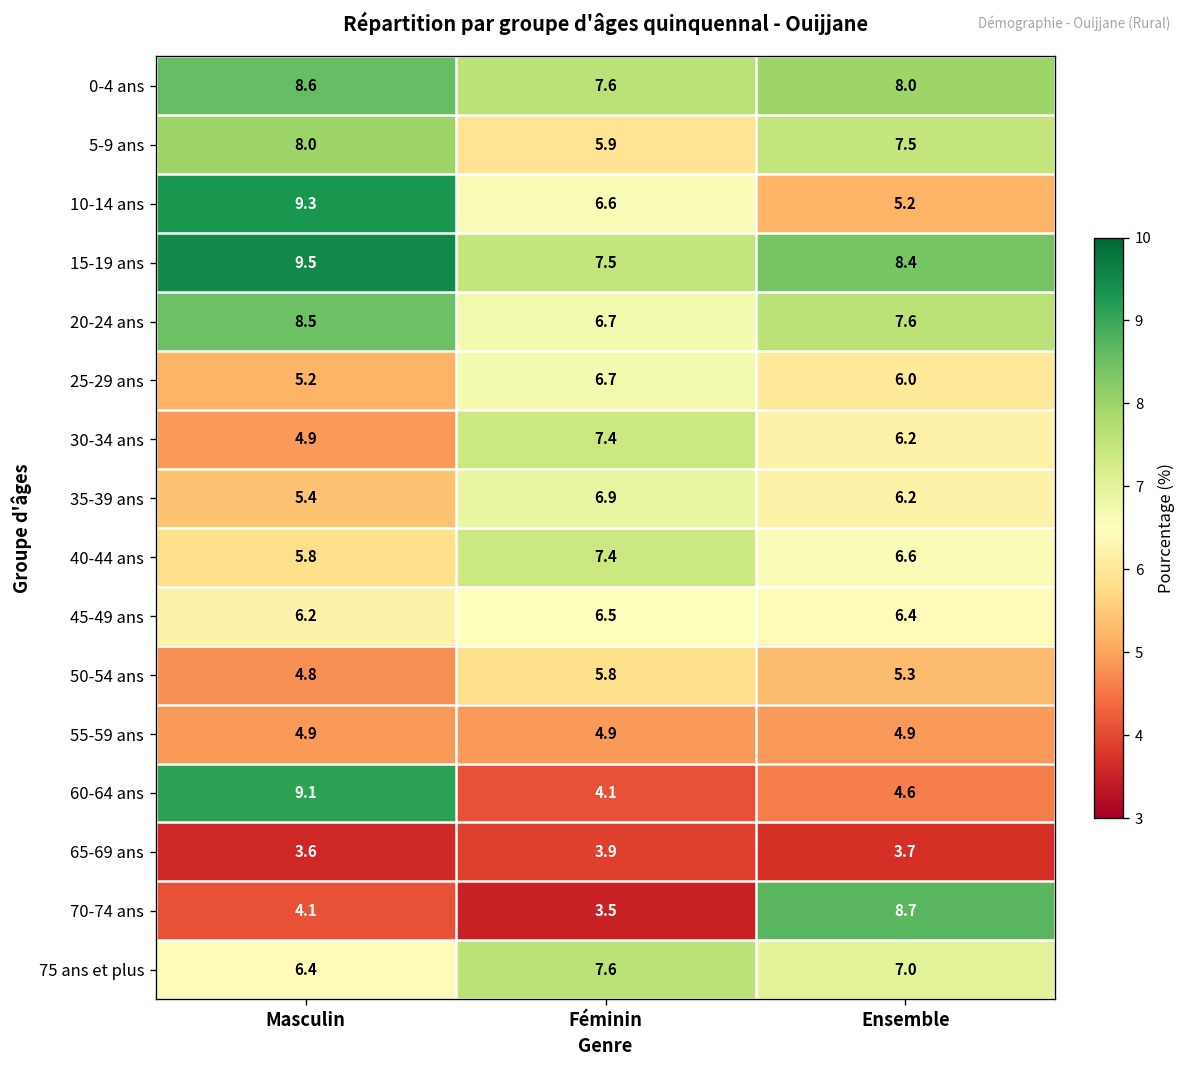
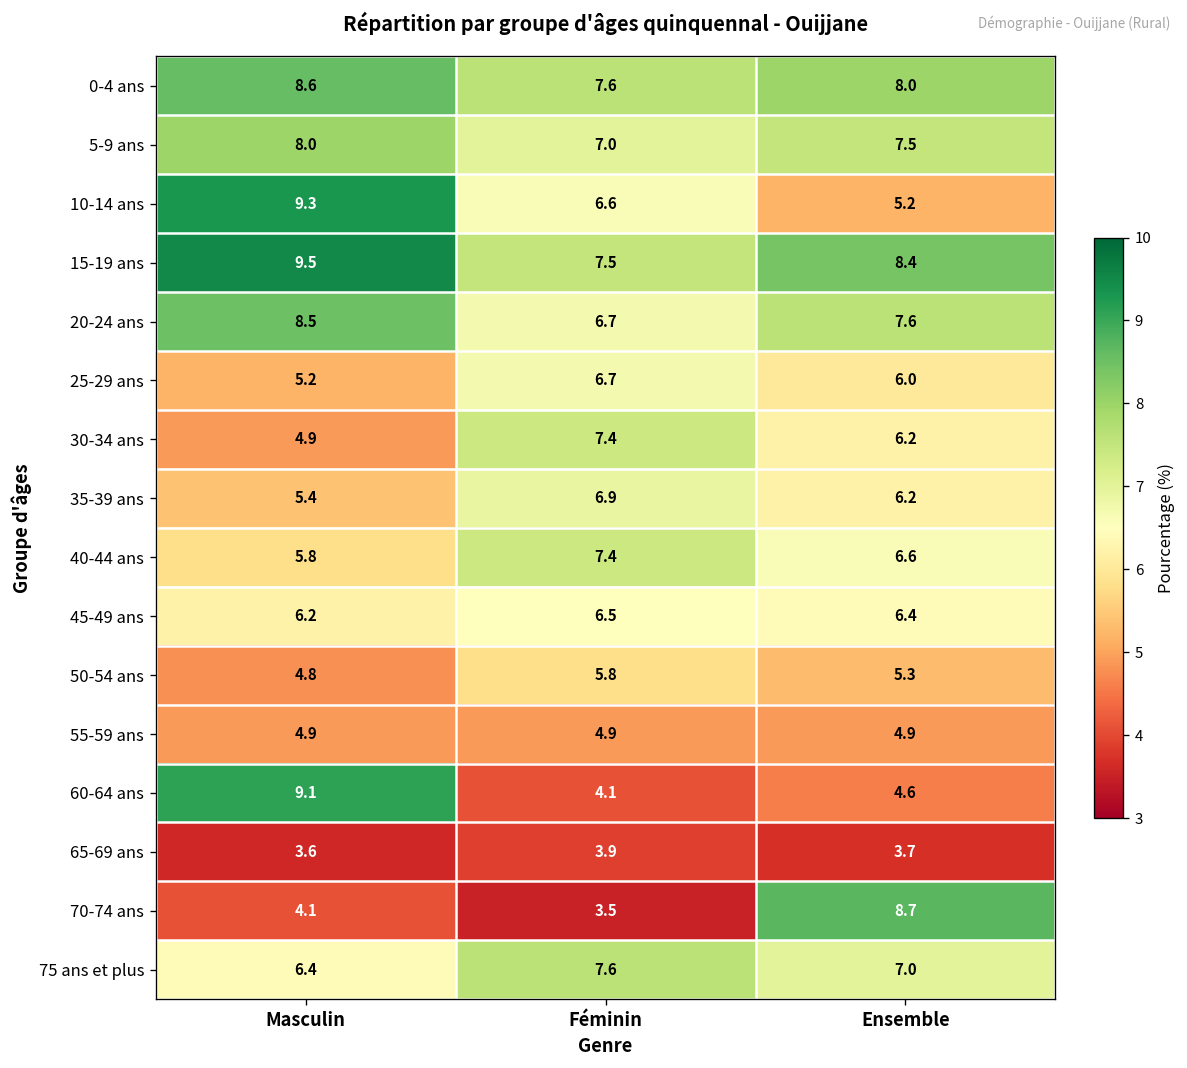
  {
    "0-4 ans": {
      "Masculin": 8.6,
      "Féminin": 7.6,
      "Ensemble": 8.0
    },
    "5-9 ans": {
      "Masculin": 8.0,
-     "Féminin": 5.9,
+     "Féminin": 7.0,
      "Ensemble": 7.5
    },
    "10-14 ans": {
      "Masculin": 9.3,
      "Féminin": 6.6,
      "Ensemble": 5.2
    },
    "15-19 ans": {
      "Masculin": 9.5,
      "Féminin": 7.5,
      "Ensemble": 8.4
    },
    "20-24 ans": {
      "Masculin": 8.5,
      "Féminin": 6.7,
      "Ensemble": 7.6
    },
    "25-29 ans": {
      "Masculin": 5.2,
      "Féminin": 6.7,
      "Ensemble": 6.0
    },
    "30-34 ans": {
      "Masculin": 4.9,
      "Féminin": 7.4,
      "Ensemble": 6.2
    },
    "35-39 ans": {
      "Masculin": 5.4,
      "Féminin": 6.9,
      "Ensemble": 6.2
    },
    "40-44 ans": {
      "Masculin": 5.8,
      "Féminin": 7.4,
      "Ensemble": 6.6
    },
    "45-49 ans": {
      "Masculin": 6.2,
      "Féminin": 6.5,
      "Ensemble": 6.4
    },
    "50-54 ans": {
      "Masculin": 4.8,
      "Féminin": 5.8,
      "Ensemble": 5.3
    },
    "55-59 ans": {
      "Masculin": 4.9,
      "Féminin": 4.9,
      "Ensemble": 4.9
    },
    "60-64 ans": {
      "Masculin": 9.1,
      "Féminin": 4.1,
      "Ensemble": 4.6
    },
    "65-69 ans": {
      "Masculin": 3.6,
      "Féminin": 3.9,
      "Ensemble": 3.7
    },
    "70-74 ans": {
      "Masculin": 4.1,
      "Féminin": 3.5,
      "Ensemble": 8.7
    },
    "75 ans et plus": {
      "Masculin": 6.4,
      "Féminin": 7.6,
      "Ensemble": 7.0
    }
  }
